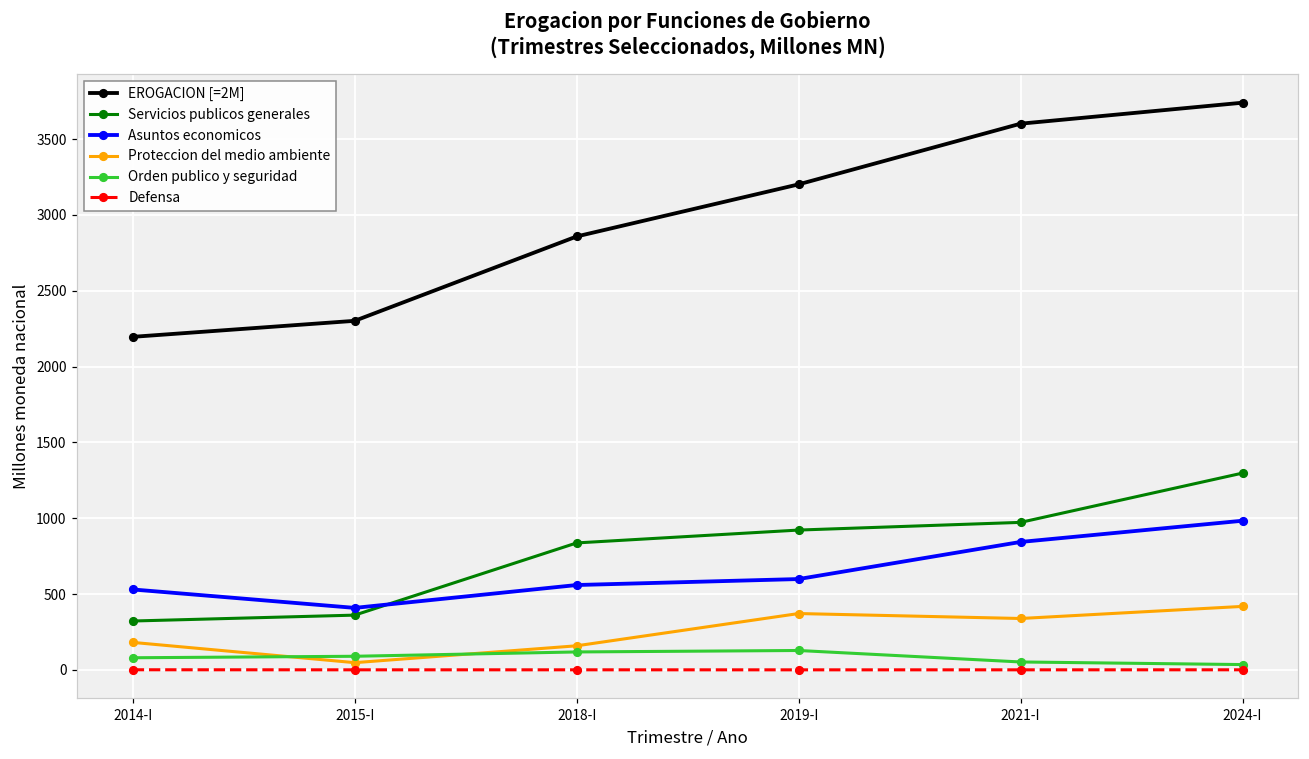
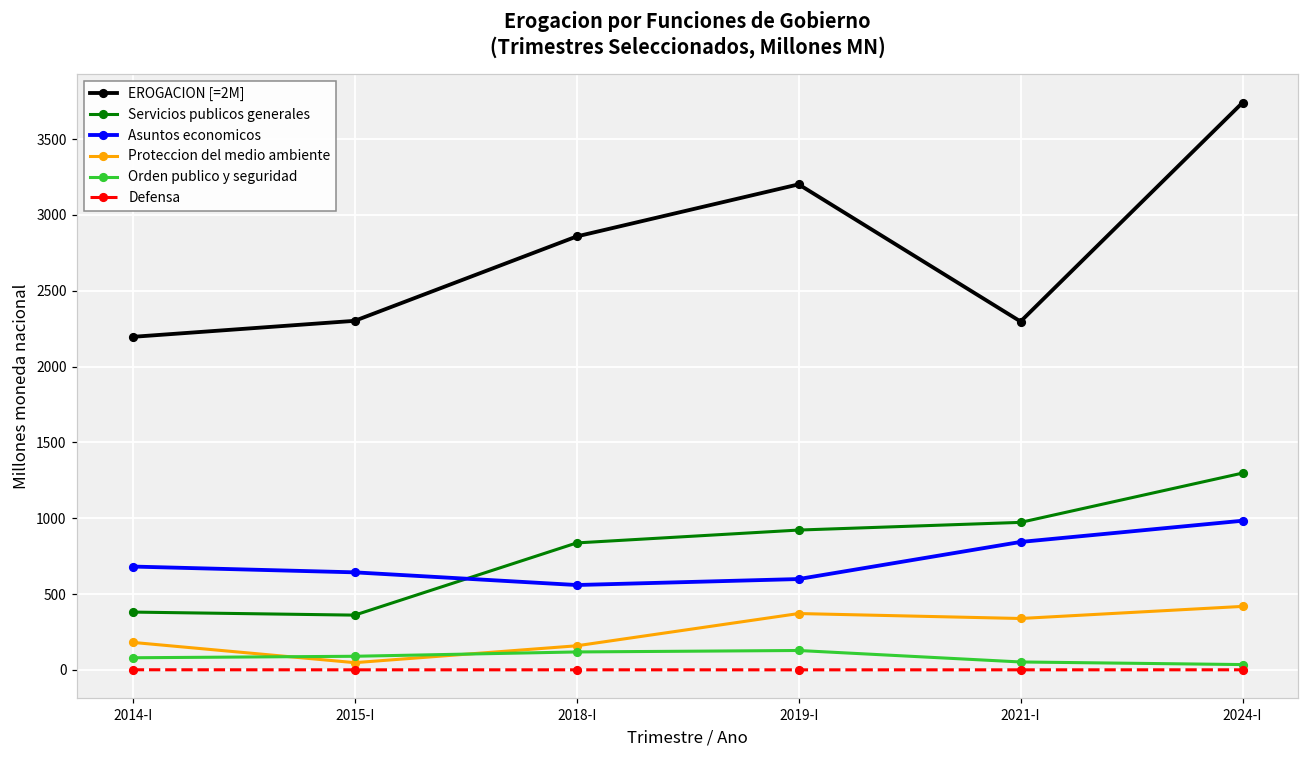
  {
    "EROGACION [=2M]": {
      "2014-I": 2200,
      "2015-I": 2300,
      "2018-I": 2860,
      "2019-I": 3200,
-     "2021-I": 3600,
+     "2021-I": 2300,
      "2024-I": 3740
    },
    "Servicios publicos generales": {
-     "2014-I": 320,
+     "2014-I": 380,
      "2015-I": 360,
      "2018-I": 840,
      "2019-I": 920,
      "2021-I": 970,
      "2024-I": 1300
    },
    "Asuntos economicos": {
-     "2014-I": 530,
-     "2015-I": 410,
+     "2014-I": 680,
+     "2015-I": 640,
      "2018-I": 560,
      "2019-I": 600,
      "2021-I": 840,
      "2024-I": 980
    },
    "Proteccion del medio ambiente": {
      "2014-I": 180,
      "2015-I": 50,
      "2018-I": 160,
      "2019-I": 370,
      "2021-I": 340,
      "2024-I": 420
    },
    "Orden publico y seguridad": {
      "2014-I": 80,
      "2015-I": 90,
      "2018-I": 120,
      "2019-I": 130,
      "2021-I": 50,
      "2024-I": 40
    },
    "Defensa": {
      "2014-I": 0,
      "2015-I": 0,
      "2018-I": 0,
      "2019-I": 0,
      "2021-I": 0,
      "2024-I": 0
    }
  }
